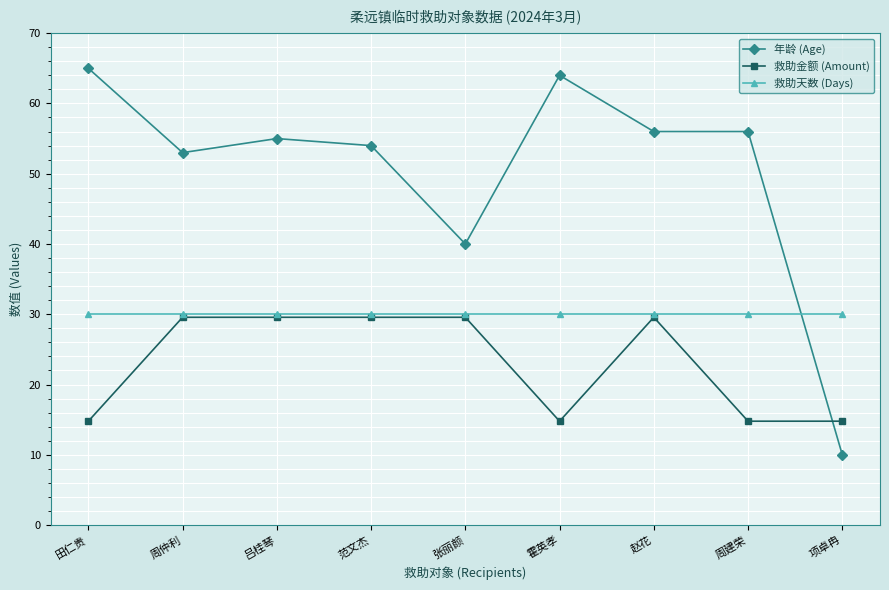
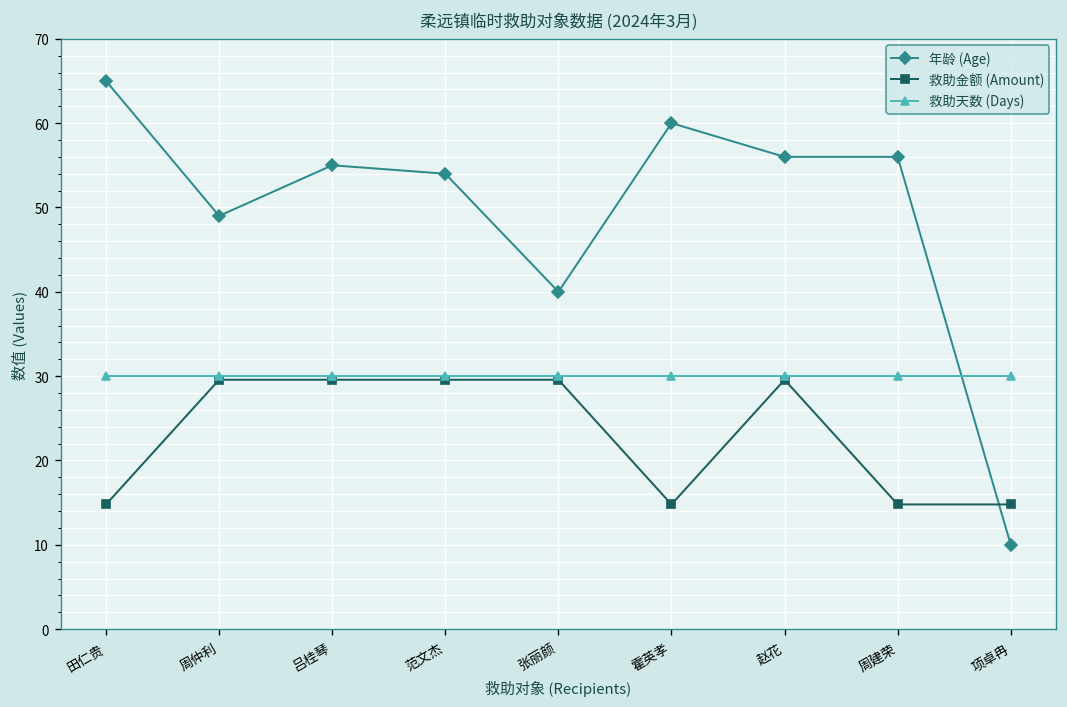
  {
    "年龄 (Age)": {
      "田仁贵": 65,
-     "周仲利": 53,
+     "周仲利": 49,
      "吕桂琴": 55,
      "范文杰": 54,
      "张丽颜": 40,
-     "霍英孝": 64,
+     "霍英孝": 60,
      "赵花": 56,
      "周建荣": 56,
      "项卓冉": 10
    },
    "救助金额 (Amount)": {
      "田仁贵": 15,
      "周仲利": 30,
      "吕桂琴": 30,
      "范文杰": 30,
      "张丽颜": 30,
      "霍英孝": 15,
      "赵花": 30,
      "周建荣": 15,
      "项卓冉": 15
    },
    "救助天数 (Days)": {
      "田仁贵": 30,
      "周仲利": 30,
      "吕桂琴": 30,
      "范文杰": 30,
      "张丽颜": 30,
      "霍英孝": 30,
      "赵花": 30,
      "周建荣": 30,
      "项卓冉": 30
    }
  }
